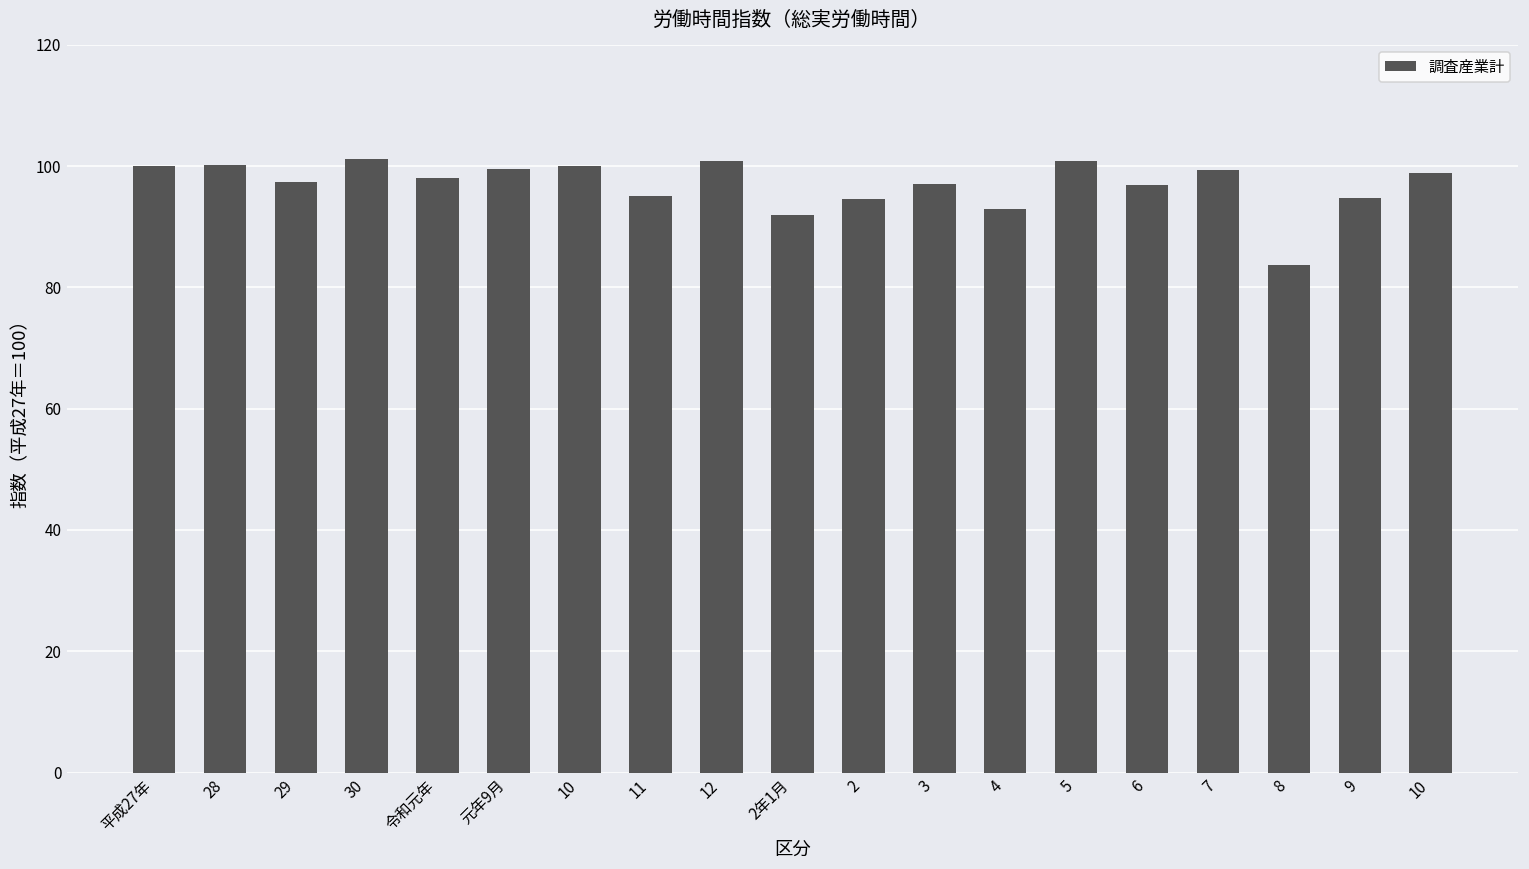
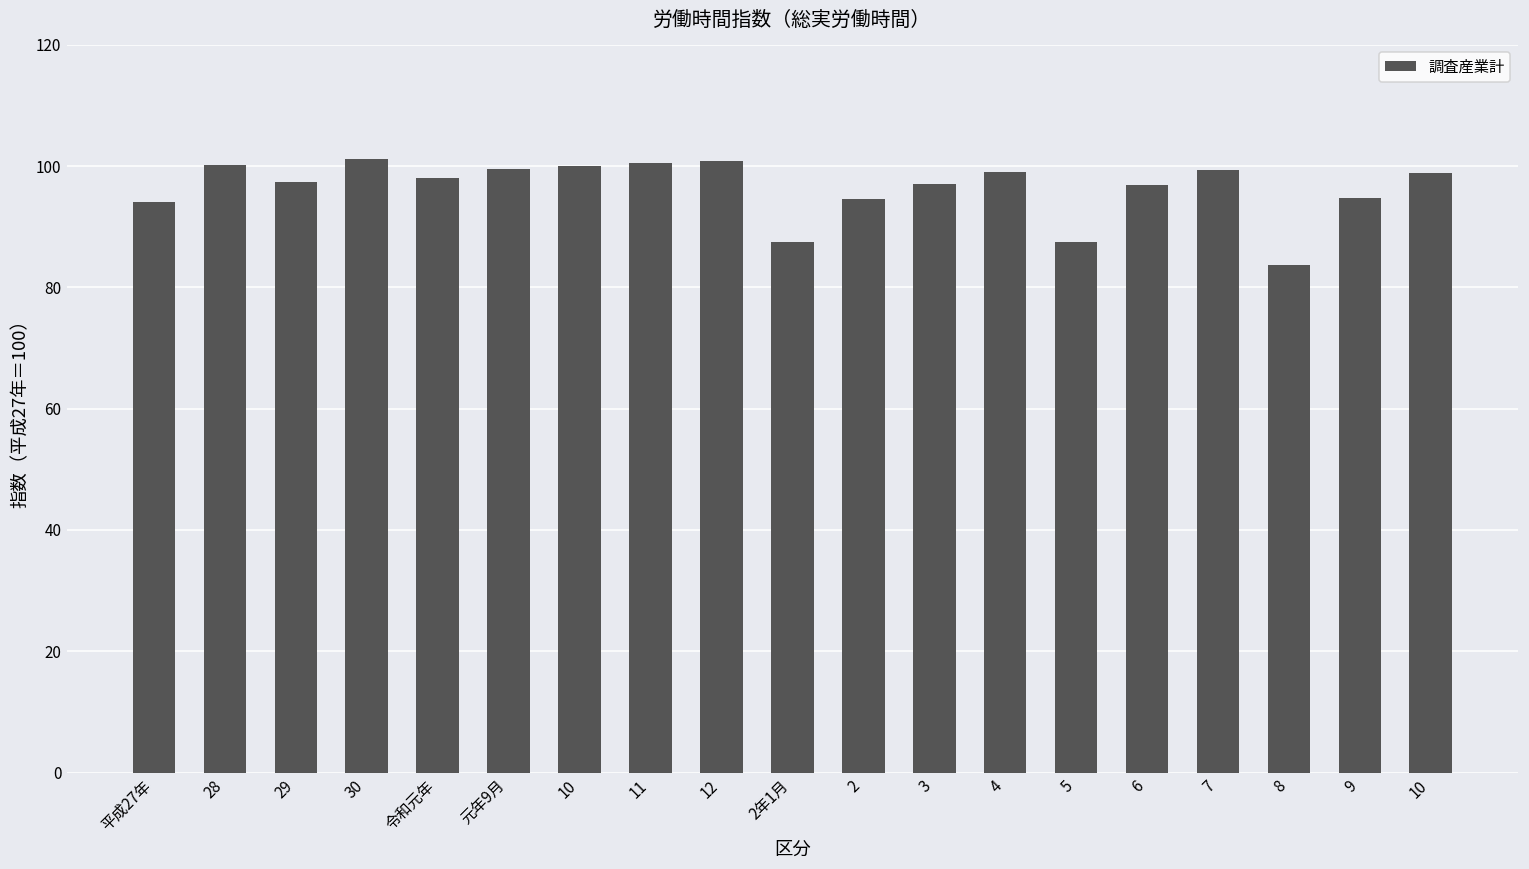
  {
-   "平成27年": 100,
+   "平成27年": 94,
    "28": 100,
    "29": 97,
    "30": 101,
    "令和元年": 98,
    "元年9月": 100,
-   "11": 95,
+   "11": 101,
    "12": 101,
-   "2年1月": 92,
+   "2年1月": 88,
    "2": 95,
    "3": 97,
-   "4": 93,
-   "5": 101,
+   "4": 99,
+   "5": 87,
    "6": 97,
    "7": 99,
    "8": 84,
    "9": 95
  }
